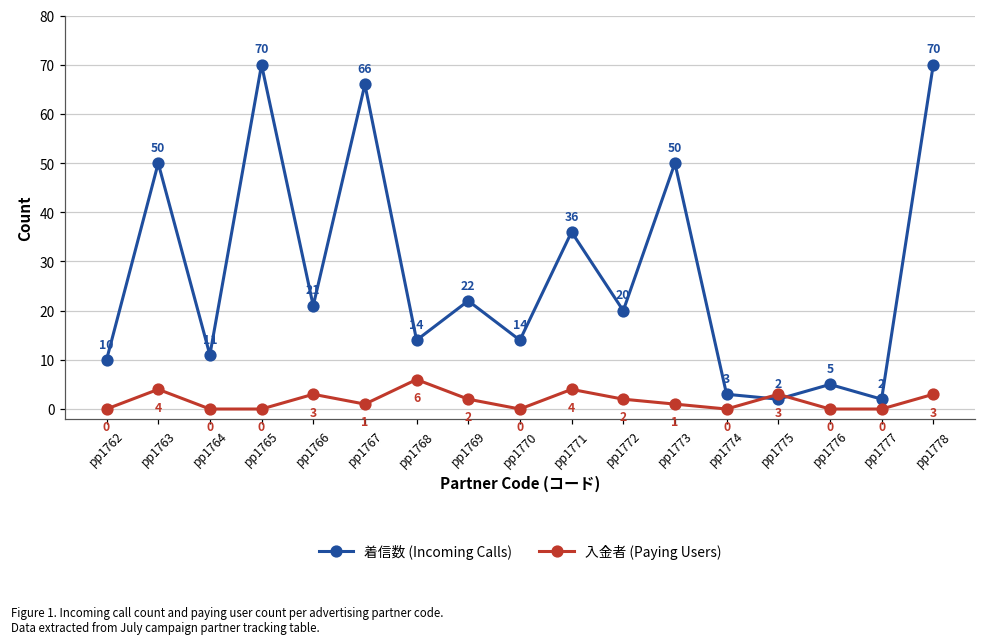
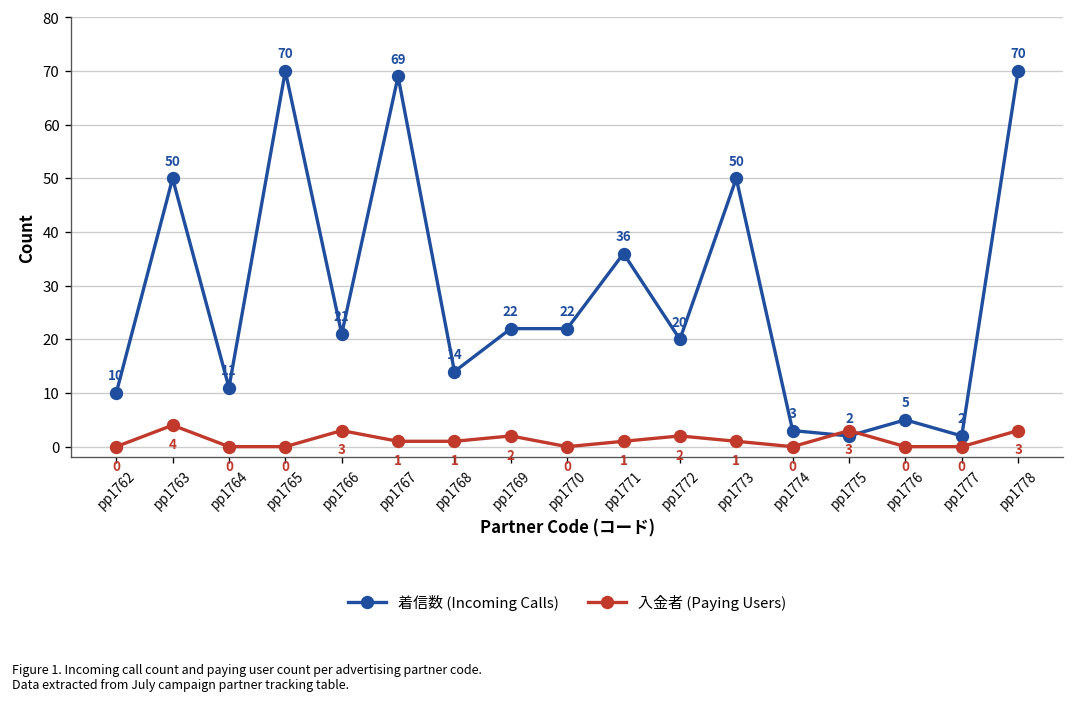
  {
    "着信数 (Incoming Calls)": {
      "pp1762": 10,
      "pp1763": 50,
      "pp1764": 11,
      "pp1765": 70,
      "pp1766": 21,
-     "pp1767": 66,
+     "pp1767": 69,
      "pp1768": 14,
      "pp1769": 22,
-     "pp1770": 14,
+     "pp1770": 22,
      "pp1771": 36,
      "pp1772": 20,
      "pp1773": 50,
      "pp1774": 3,
      "pp1775": 2,
      "pp1776": 5,
      "pp1777": 2,
      "pp1778": 70
    },
    "入金者 (Paying Users)": {
      "pp1762": 0,
      "pp1763": 4,
      "pp1764": 0,
      "pp1765": 0,
      "pp1766": 3,
      "pp1767": 1,
-     "pp1768": 6,
+     "pp1768": 1,
      "pp1769": 2,
      "pp1770": 0,
-     "pp1771": 4,
+     "pp1771": 1,
      "pp1772": 2,
      "pp1773": 1,
      "pp1774": 0,
      "pp1775": 3,
      "pp1776": 0,
      "pp1777": 0,
      "pp1778": 3
    }
  }
